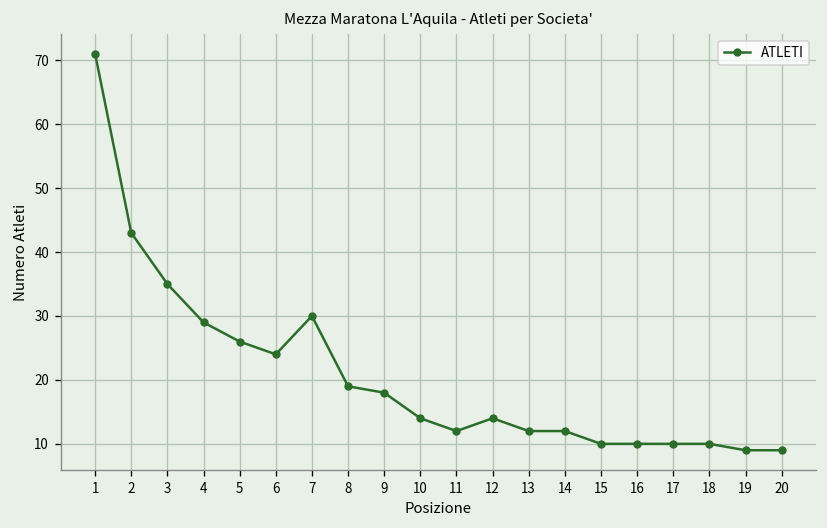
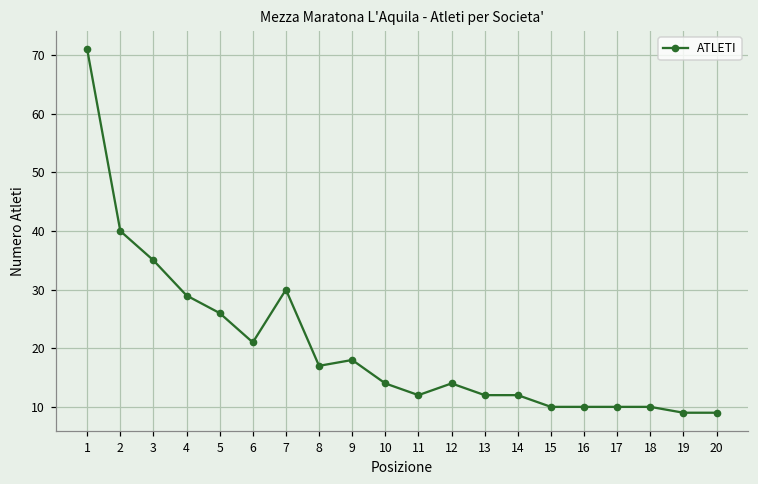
  {
    "1": 71,
-   "2": 43,
+   "2": 40,
    "3": 35,
    "4": 29,
    "5": 26,
-   "6": 24,
+   "6": 21,
    "7": 30,
-   "8": 19,
+   "8": 17,
    "9": 18,
    "10": 14,
    "11": 12,
    "12": 14,
    "13": 12,
    "14": 12,
    "15": 10,
    "16": 10,
    "17": 10,
    "18": 10,
    "19": 9,
    "20": 9
  }
